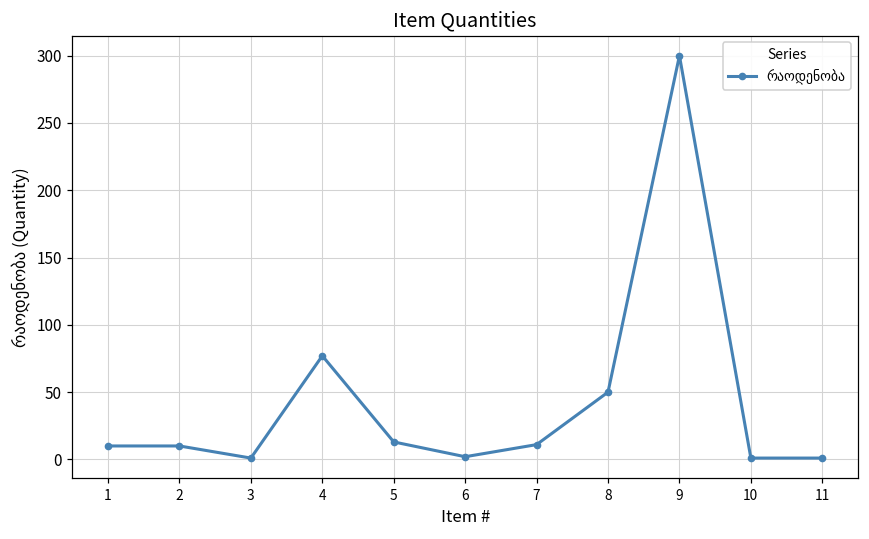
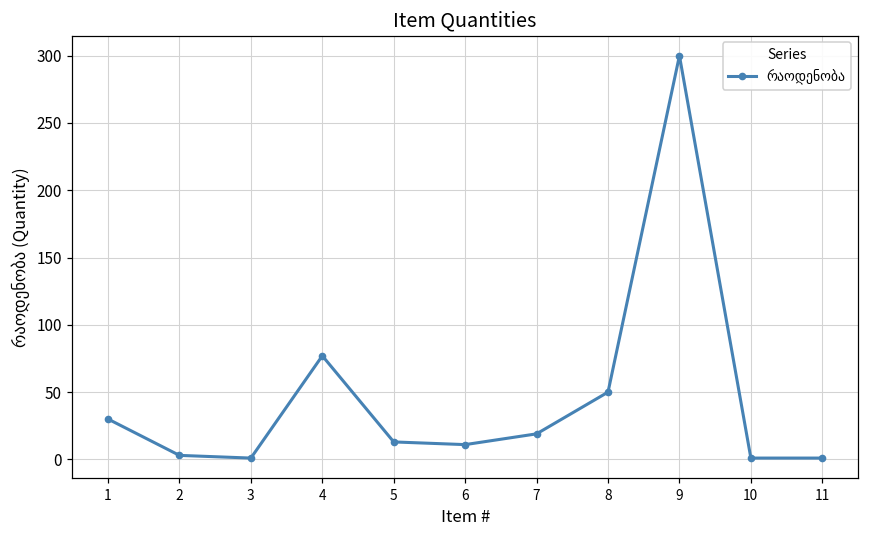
  {
-   "1": 10,
-   "2": 10,
+   "1": 30,
+   "2": 3,
    "3": 1,
    "4": 77,
    "5": 13,
-   "6": 2,
-   "7": 11,
+   "6": 11,
+   "7": 19,
    "8": 50,
    "9": 300,
    "10": 1,
    "11": 1
  }
